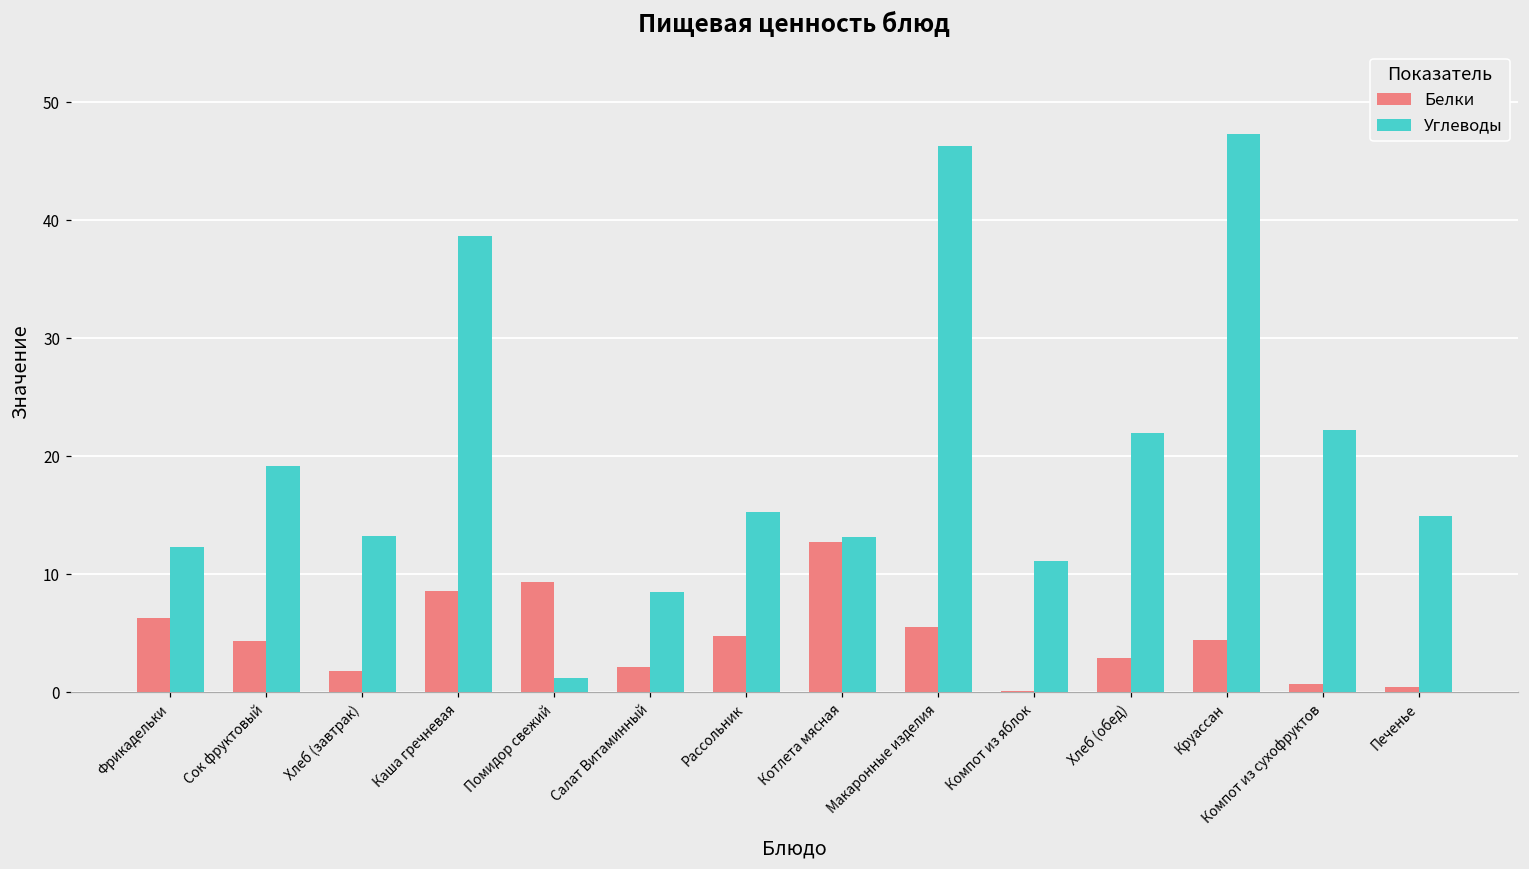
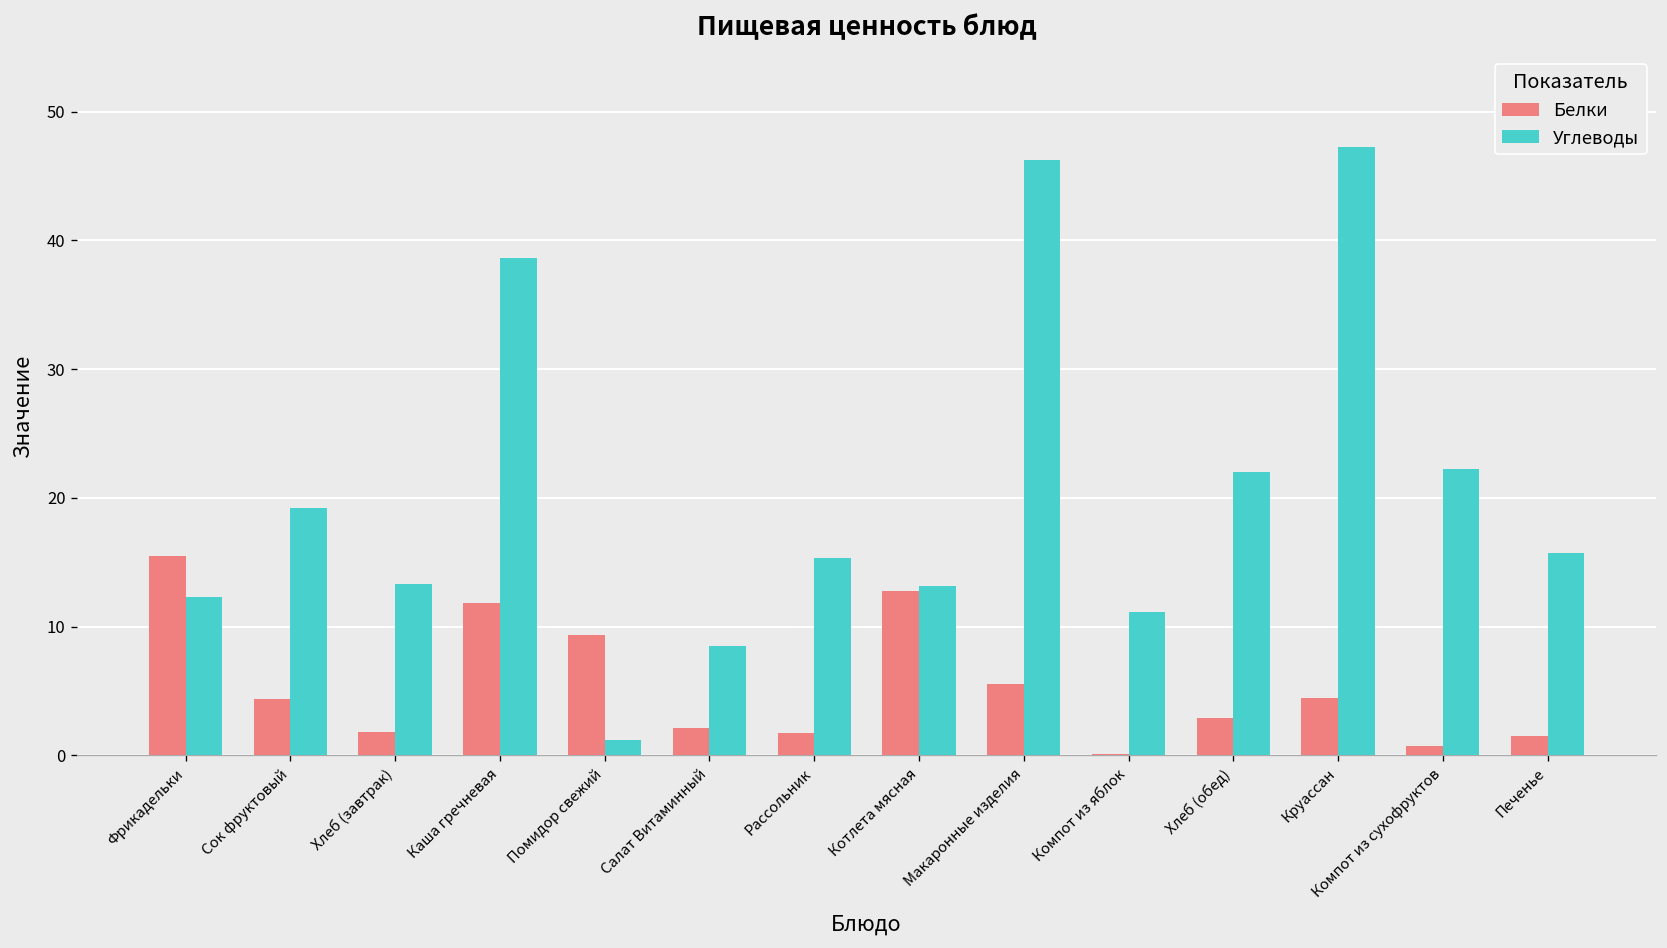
  {
    "Белки": {
-     "Фрикадельки": 6.3,
+     "Фрикадельки": 15.5,
      "Сок фруктовый": 4.4,
      "Хлеб (завтрак)": 1.8,
-     "Каша гречневая": 8.6,
+     "Каша гречневая": 11.8,
      "Помидор свежий": 9.4,
      "Салат Витаминный": 2.1,
-     "Рассольник": 4.8,
+     "Рассольник": 1.8,
      "Котлета мясная": 12.8,
      "Макаронные изделия": 5.6,
      "Хлеб (обед)": 2.9,
      "Круассан": 4.5,
      "Компот из сухофруктов": 0.7,
-     "Печенье": 0.4
+     "Печенье": 1.5
    },
    "Углеводы": {
      "Фрикадельки": 12.3,
      "Сок фруктовый": 19.2,
      "Хлеб (завтрак)": 13.3,
      "Каша гречневая": 38.6,
      "Помидор свежий": 1.2,
      "Салат Витаминный": 8.5,
      "Рассольник": 15.3,
      "Котлета мясная": 13.1,
      "Макаронные изделия": 46.3,
      "Компот из яблок": 11.1,
      "Хлеб (обед)": 22.0,
      "Круассан": 47.3,
      "Компот из сухофруктов": 22.3,
-     "Печенье": 15.0
+     "Печенье": 15.7
    }
  }
